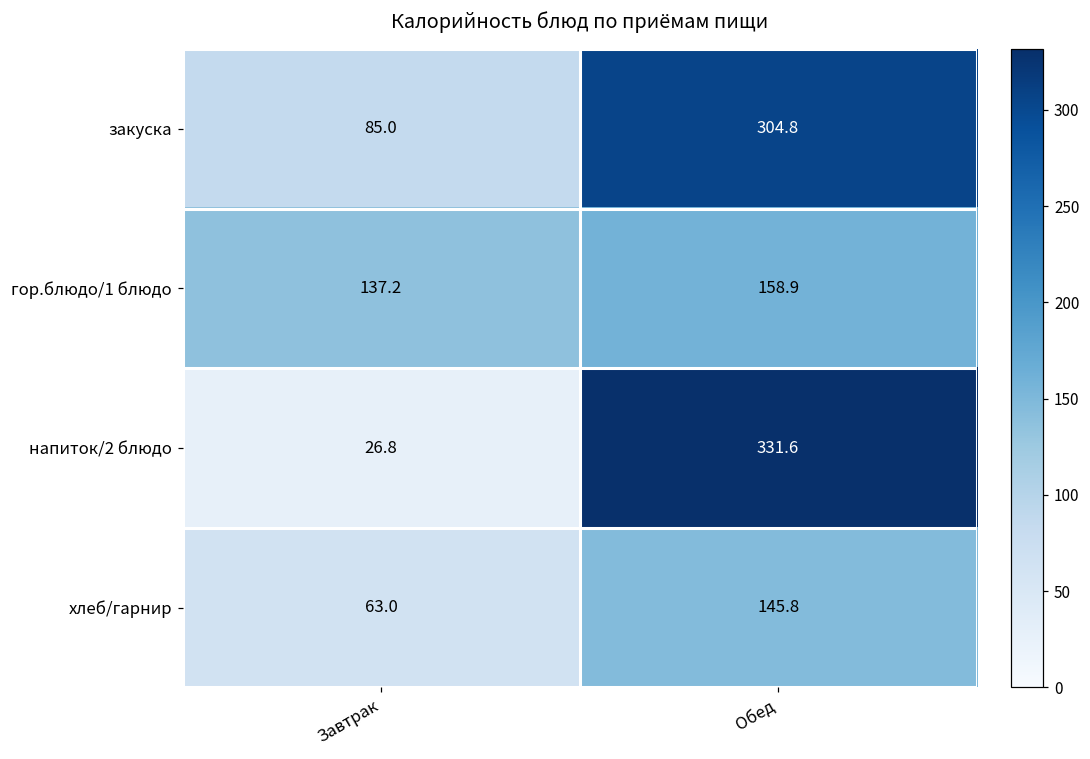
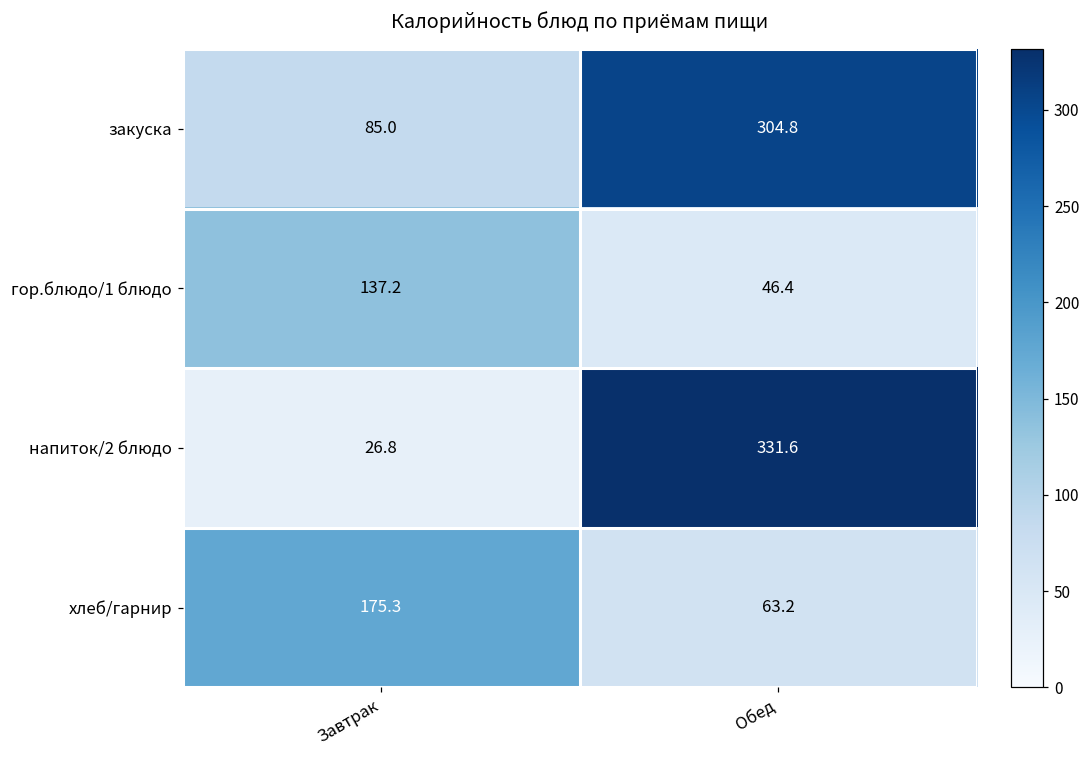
  {
    "закуска": {
      "Завтрак": 85.0,
      "Обед": 304.8
    },
    "гор.блюдо/1 блюдо": {
      "Завтрак": 137.2,
-     "Обед": 158.9
+     "Обед": 46.4
    },
    "напиток/2 блюдо": {
      "Завтрак": 26.8,
      "Обед": 331.6
    },
    "хлеб/гарнир": {
-     "Завтрак": 63.0,
-     "Обед": 145.8
+     "Завтрак": 175.3,
+     "Обед": 63.2
    }
  }
